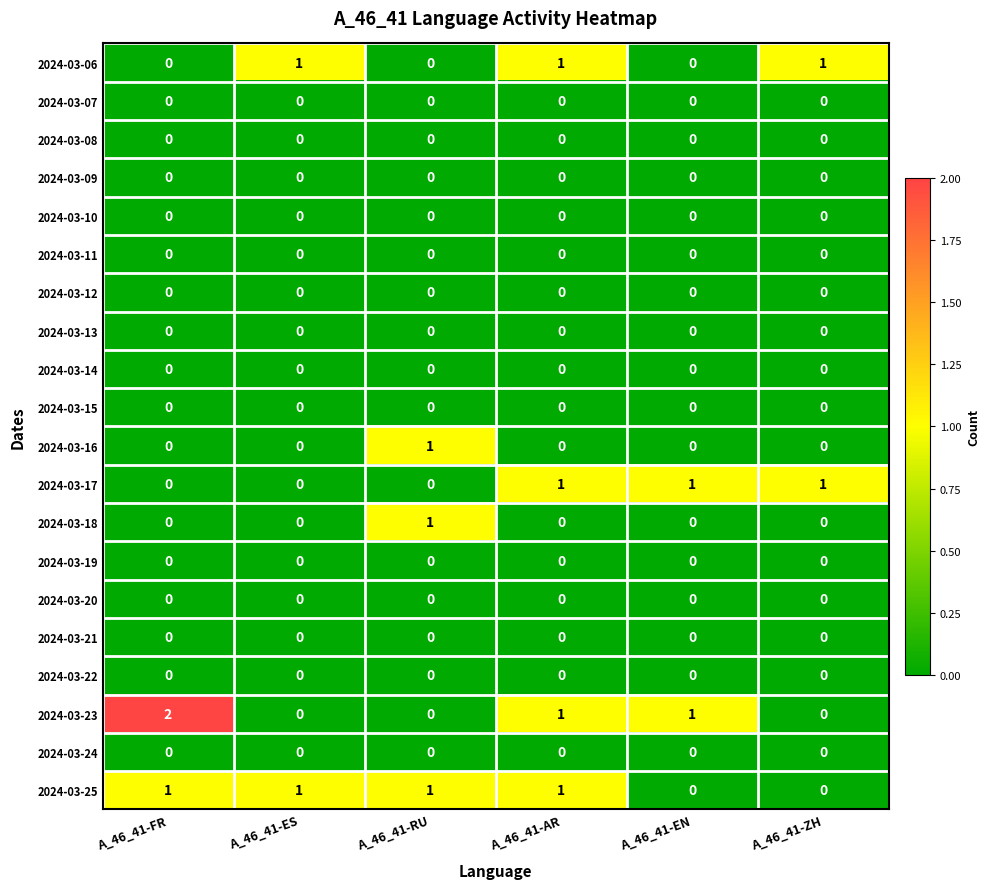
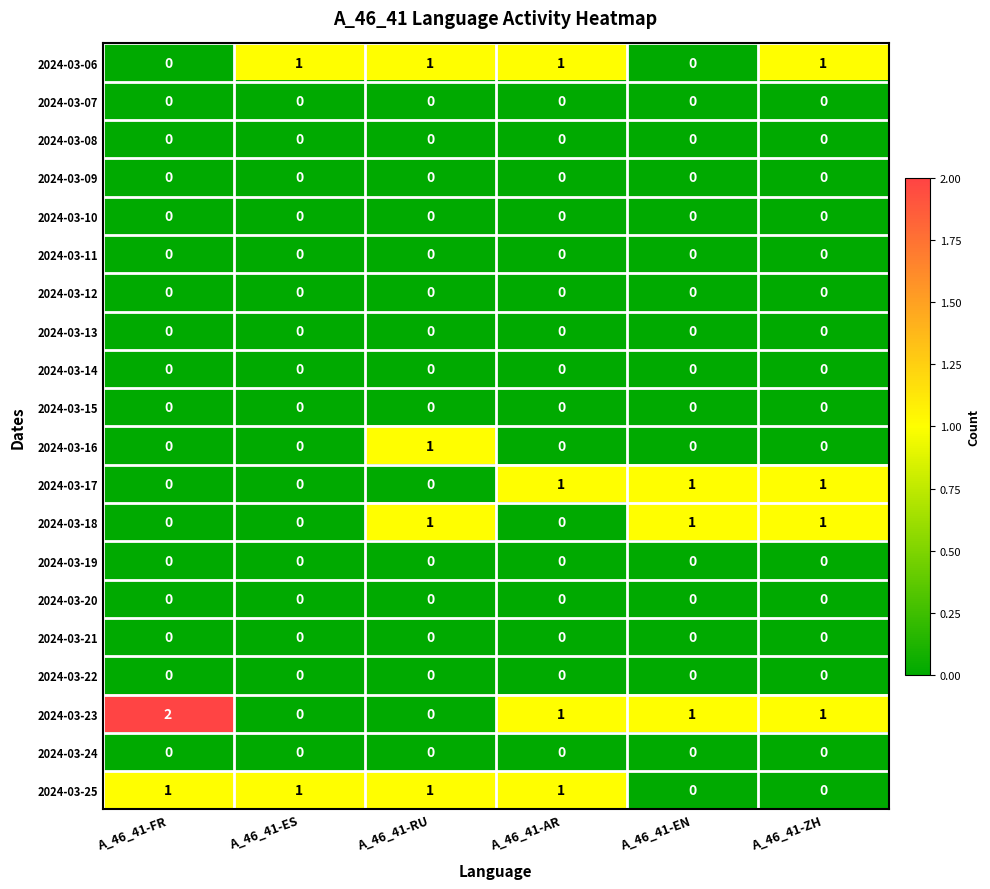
  {
    "2024-03-06": {
      "A_46_41-FR": 0,
      "A_46_41-ES": 1,
-     "A_46_41-RU": 0,
+     "A_46_41-RU": 1,
      "A_46_41-AR": 1,
      "A_46_41-EN": 0,
      "A_46_41-ZH": 1
    },
    "2024-03-07": {
      "A_46_41-FR": 0,
      "A_46_41-ES": 0,
      "A_46_41-RU": 0,
      "A_46_41-AR": 0,
      "A_46_41-EN": 0,
      "A_46_41-ZH": 0
    },
    "2024-03-08": {
      "A_46_41-FR": 0,
      "A_46_41-ES": 0,
      "A_46_41-RU": 0,
      "A_46_41-AR": 0,
      "A_46_41-EN": 0,
      "A_46_41-ZH": 0
    },
    "2024-03-09": {
      "A_46_41-FR": 0,
      "A_46_41-ES": 0,
      "A_46_41-RU": 0,
      "A_46_41-AR": 0,
      "A_46_41-EN": 0,
      "A_46_41-ZH": 0
    },
    "2024-03-10": {
      "A_46_41-FR": 0,
      "A_46_41-ES": 0,
      "A_46_41-RU": 0,
      "A_46_41-AR": 0,
      "A_46_41-EN": 0,
      "A_46_41-ZH": 0
    },
    "2024-03-11": {
      "A_46_41-FR": 0,
      "A_46_41-ES": 0,
      "A_46_41-RU": 0,
      "A_46_41-AR": 0,
      "A_46_41-EN": 0,
      "A_46_41-ZH": 0
    },
    "2024-03-12": {
      "A_46_41-FR": 0,
      "A_46_41-ES": 0,
      "A_46_41-RU": 0,
      "A_46_41-AR": 0,
      "A_46_41-EN": 0,
      "A_46_41-ZH": 0
    },
    "2024-03-13": {
      "A_46_41-FR": 0,
      "A_46_41-ES": 0,
      "A_46_41-RU": 0,
      "A_46_41-AR": 0,
      "A_46_41-EN": 0,
      "A_46_41-ZH": 0
    },
    "2024-03-14": {
      "A_46_41-FR": 0,
      "A_46_41-ES": 0,
      "A_46_41-RU": 0,
      "A_46_41-AR": 0,
      "A_46_41-EN": 0,
      "A_46_41-ZH": 0
    },
    "2024-03-15": {
      "A_46_41-FR": 0,
      "A_46_41-ES": 0,
      "A_46_41-RU": 0,
      "A_46_41-AR": 0,
      "A_46_41-EN": 0,
      "A_46_41-ZH": 0
    },
    "2024-03-16": {
      "A_46_41-FR": 0,
      "A_46_41-ES": 0,
      "A_46_41-RU": 1,
      "A_46_41-AR": 0,
      "A_46_41-EN": 0,
      "A_46_41-ZH": 0
    },
    "2024-03-17": {
      "A_46_41-FR": 0,
      "A_46_41-ES": 0,
      "A_46_41-RU": 0,
      "A_46_41-AR": 1,
      "A_46_41-EN": 1,
      "A_46_41-ZH": 1
    },
    "2024-03-18": {
      "A_46_41-FR": 0,
      "A_46_41-ES": 0,
      "A_46_41-RU": 1,
      "A_46_41-AR": 0,
-     "A_46_41-EN": 0,
-     "A_46_41-ZH": 0
+     "A_46_41-EN": 1,
+     "A_46_41-ZH": 1
    },
    "2024-03-19": {
      "A_46_41-FR": 0,
      "A_46_41-ES": 0,
      "A_46_41-RU": 0,
      "A_46_41-AR": 0,
      "A_46_41-EN": 0,
      "A_46_41-ZH": 0
    },
    "2024-03-20": {
      "A_46_41-FR": 0,
      "A_46_41-ES": 0,
      "A_46_41-RU": 0,
      "A_46_41-AR": 0,
      "A_46_41-EN": 0,
      "A_46_41-ZH": 0
    },
    "2024-03-21": {
      "A_46_41-FR": 0,
      "A_46_41-ES": 0,
      "A_46_41-RU": 0,
      "A_46_41-AR": 0,
      "A_46_41-EN": 0,
      "A_46_41-ZH": 0
    },
    "2024-03-22": {
      "A_46_41-FR": 0,
      "A_46_41-ES": 0,
      "A_46_41-RU": 0,
      "A_46_41-AR": 0,
      "A_46_41-EN": 0,
      "A_46_41-ZH": 0
    },
    "2024-03-23": {
      "A_46_41-FR": 2,
      "A_46_41-ES": 0,
      "A_46_41-RU": 0,
      "A_46_41-AR": 1,
      "A_46_41-EN": 1,
-     "A_46_41-ZH": 0
+     "A_46_41-ZH": 1
    },
    "2024-03-24": {
      "A_46_41-FR": 0,
      "A_46_41-ES": 0,
      "A_46_41-RU": 0,
      "A_46_41-AR": 0,
      "A_46_41-EN": 0,
      "A_46_41-ZH": 0
    },
    "2024-03-25": {
      "A_46_41-FR": 1,
      "A_46_41-ES": 1,
      "A_46_41-RU": 1,
      "A_46_41-AR": 1,
      "A_46_41-EN": 0,
      "A_46_41-ZH": 0
    }
  }
